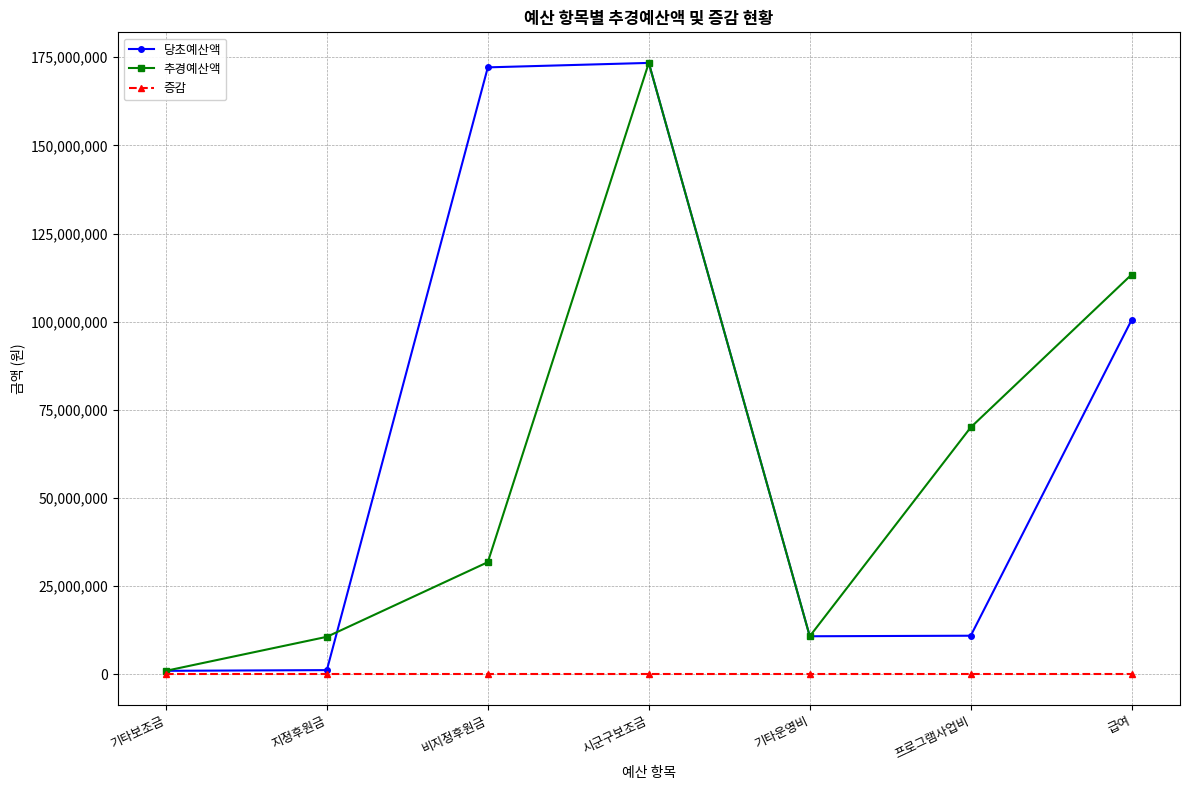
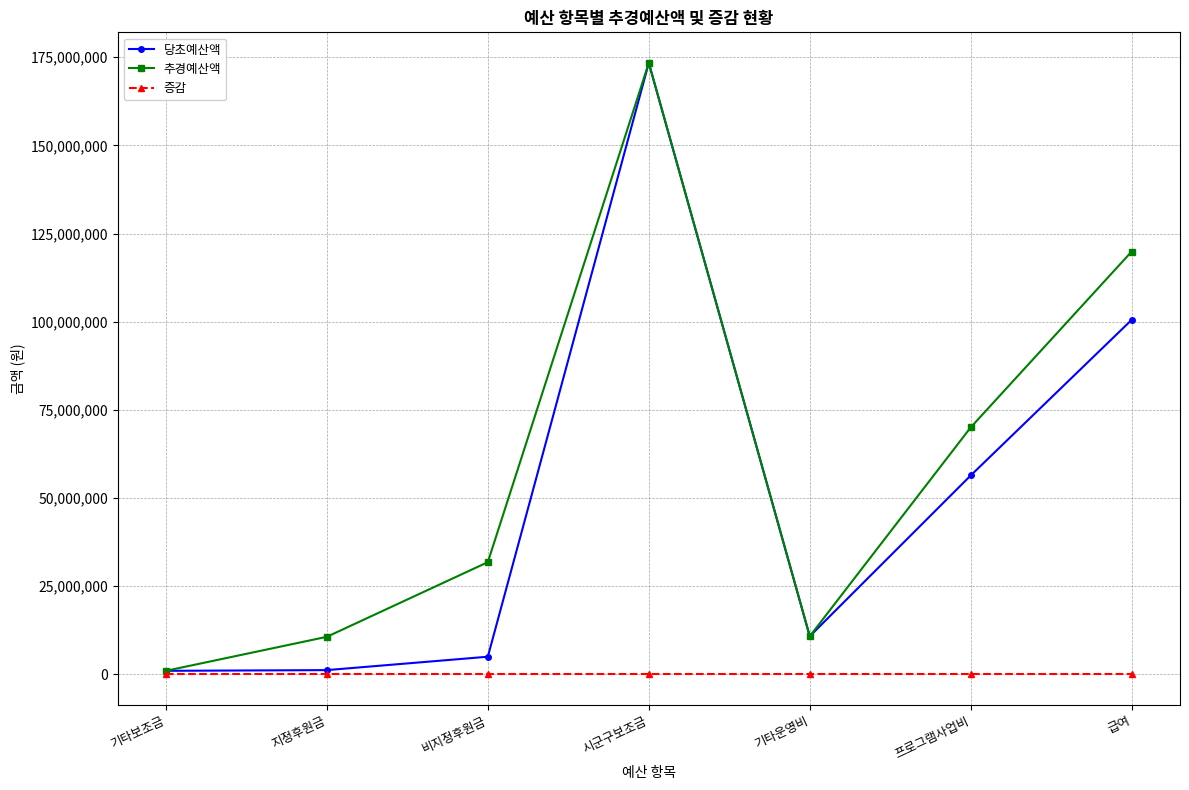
  {
    "당초예산액": {
      "지정후원금": "1,000,000",
-     "비지정후원금": "172,000,000",
-     "프로그램사업비": "11,000,000",
+     "비지정후원금": "5,000,000",
+     "프로그램사업비": "56,000,000",
      "급여": "101,000,000"
    },
    "추경예산액": {
      "지정후원금": "11,000,000",
      "비지정후원금": "32,000,000",
      "프로그램사업비": "70,000,000",
-     "급여": "113,000,000"
+     "급여": "120,000,000"
    },
    "증감": {
      "기타보조금": "0",
      "지정후원금": "0",
      "비지정후원금": "0",
      "시군구보조금": "0",
      "기타운영비": "0",
      "프로그램사업비": "0",
      "급여": "0"
    }
  }
